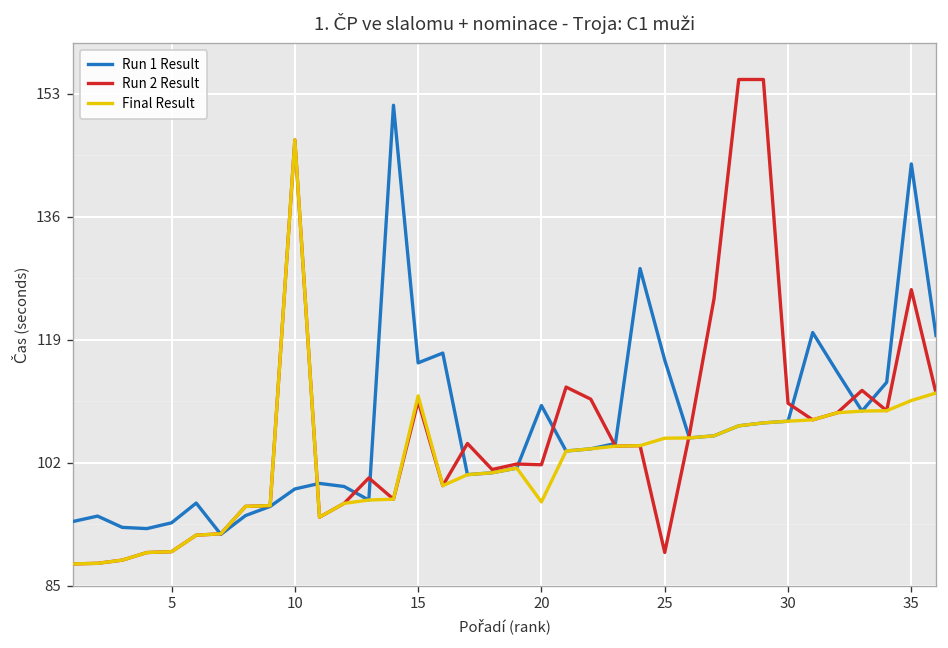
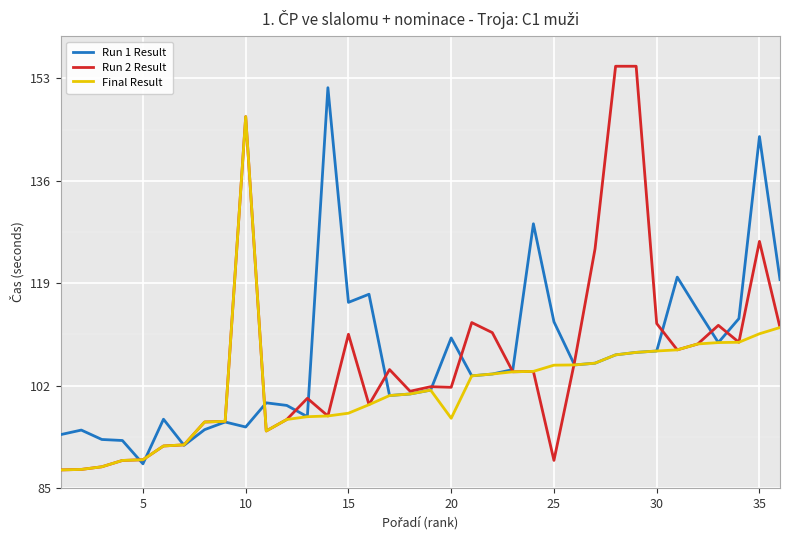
  {
    "Run 1 Result": {
-     "5": 94,
-     "10": 98,
+     "5": 89,
+     "10": 95,
      "15": 116,
      "20": 110,
-     "25": 116,
+     "25": 113,
      "35": 143
    },
    "Run 2 Result": {
      "15": 111,
      "20": 102,
      "25": 90,
-     "30": 110,
+     "30": 112,
      "35": 126
    },
    "Final Result": {
-     "15": 111,
+     "15": 97,
      "20": 97,
      "25": 105,
      "35": 111
    }
  }
